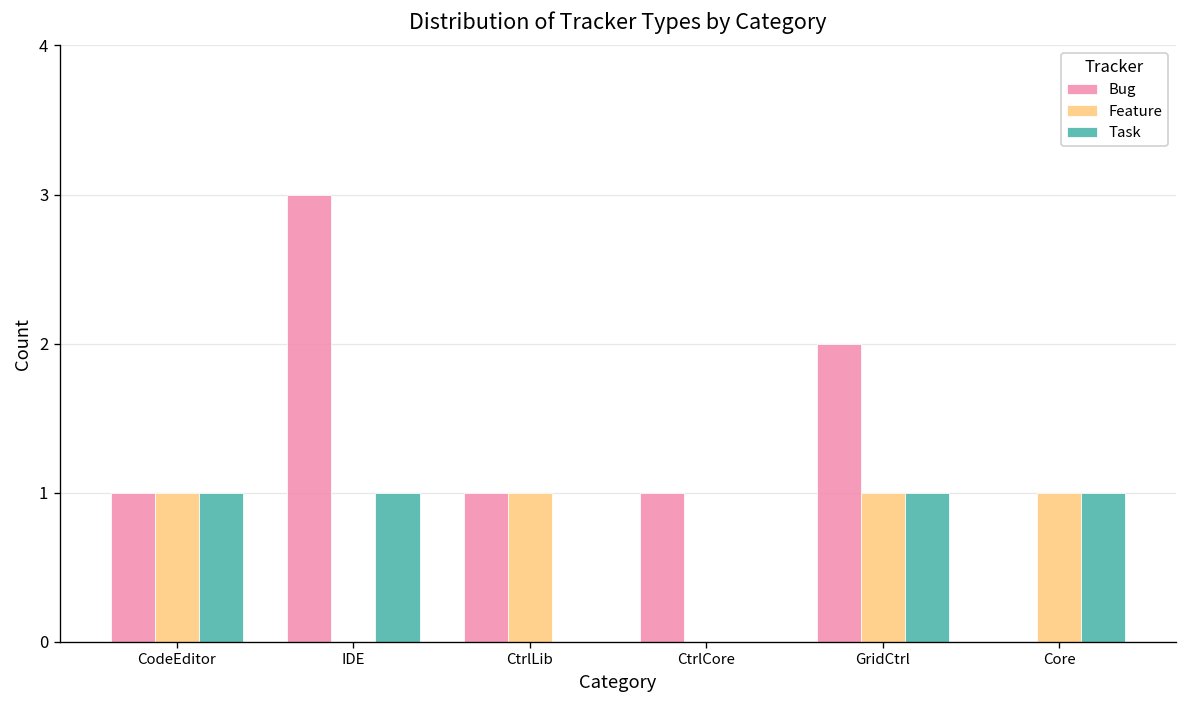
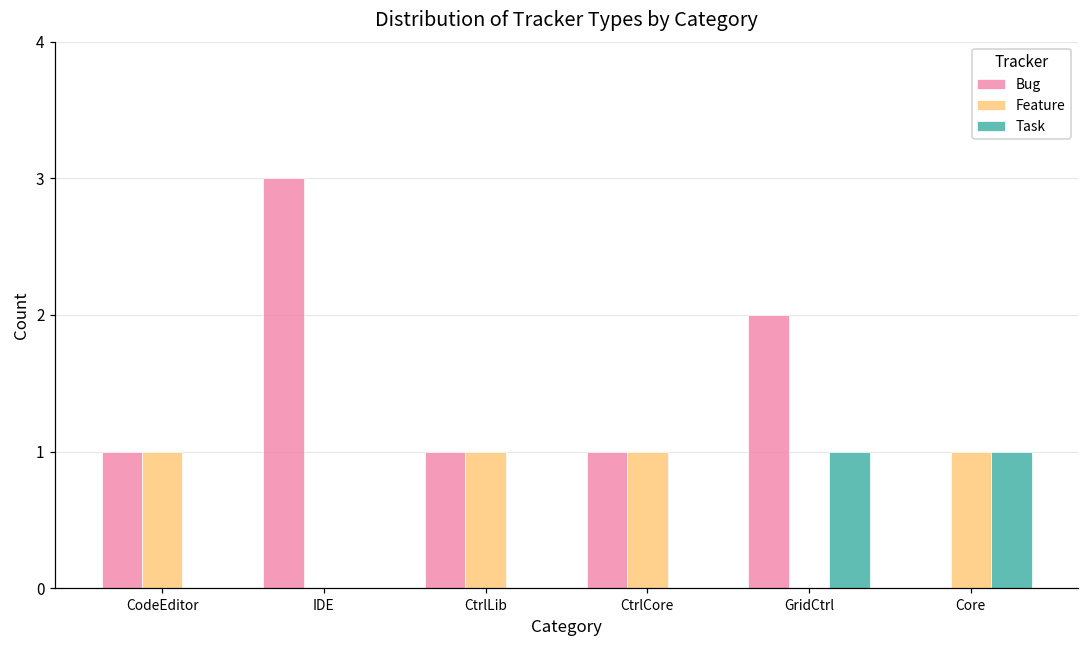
  {
    "Bug": {
      "CodeEditor": 1,
      "IDE": 3,
      "CtrlLib": 1,
      "CtrlCore": 1,
      "GridCtrl": 2,
      "Core": 0
    },
    "Feature": {
      "CodeEditor": 1,
      "IDE": 0,
      "CtrlLib": 1,
-     "CtrlCore": 0,
-     "GridCtrl": 1,
+     "CtrlCore": 1,
+     "GridCtrl": 0,
      "Core": 1
    },
    "Task": {
-     "CodeEditor": 1,
-     "IDE": 1,
+     "CodeEditor": 0,
+     "IDE": 0,
      "CtrlLib": 0,
      "CtrlCore": 0,
      "GridCtrl": 1,
      "Core": 1
    }
  }
